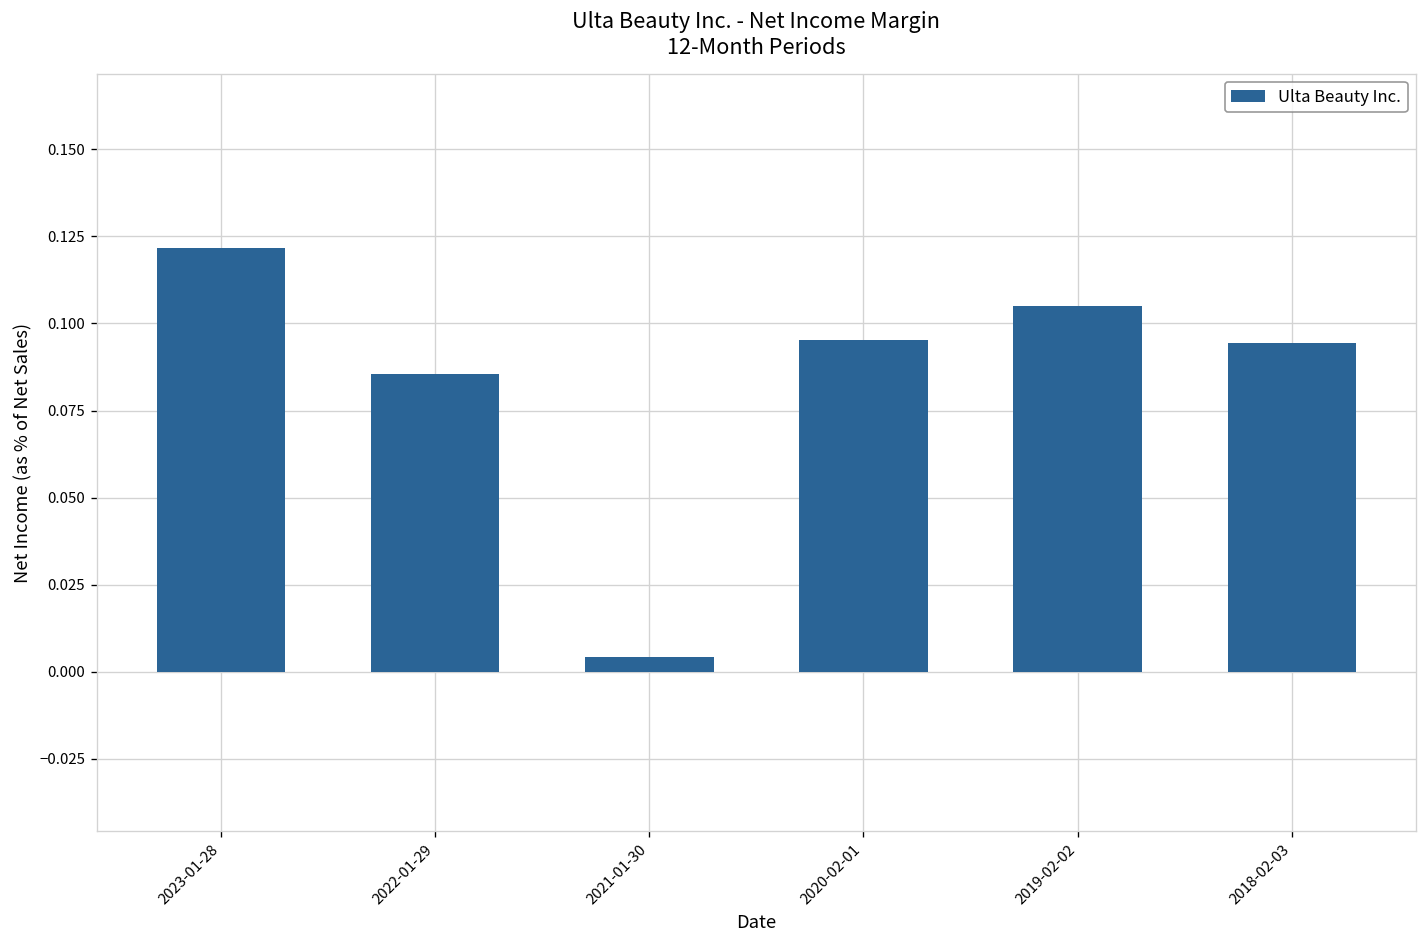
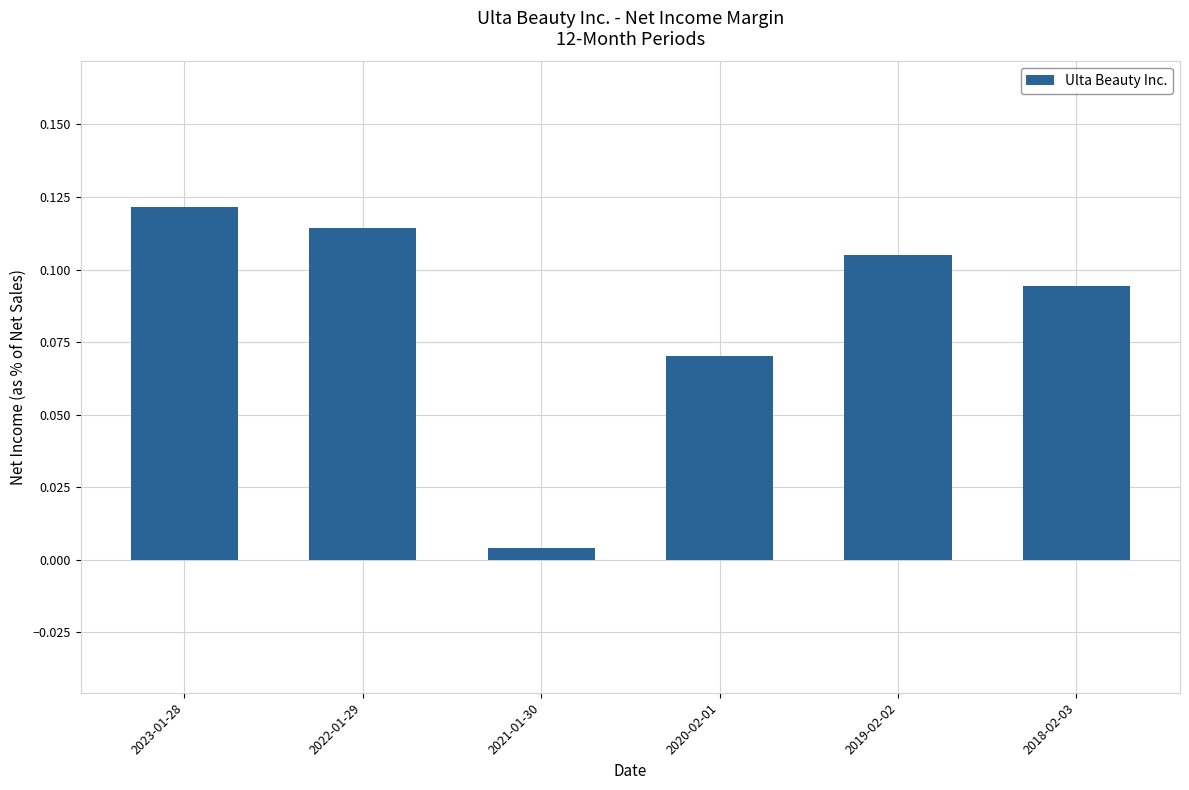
  {
    "2023-01-28": 0.122,
-   "2022-01-29": 0.086,
+   "2022-01-29": 0.114,
    "2021-01-30": 0.004,
-   "2020-02-01": 0.095,
+   "2020-02-01": 0.070,
    "2019-02-02": 0.105,
    "2018-02-03": 0.094
  }
